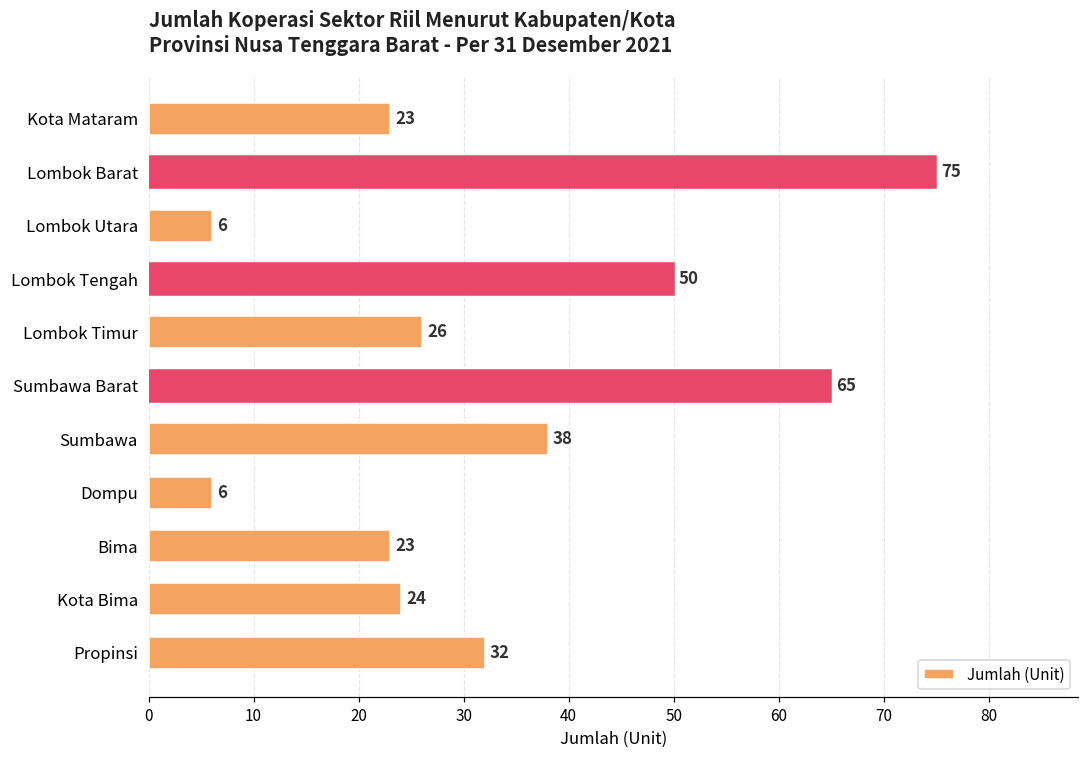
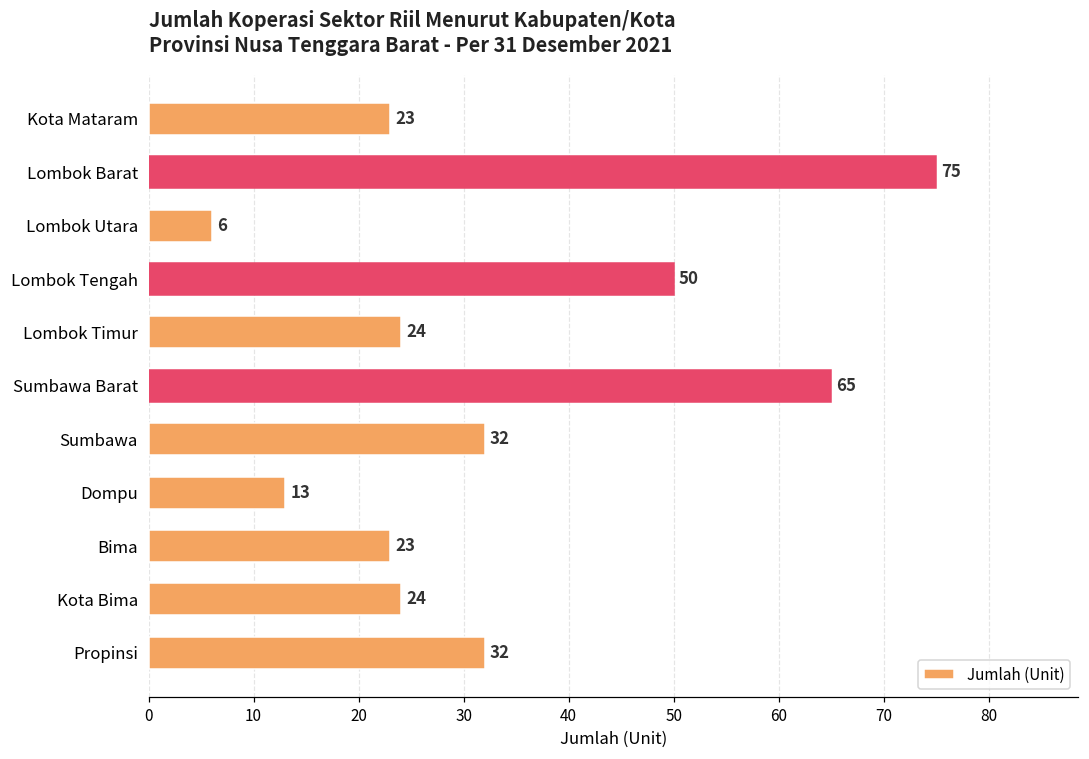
  {
    "Kota Mataram": 23,
    "Lombok Barat": 75,
    "Lombok Utara": 6,
    "Lombok Tengah": 50,
-   "Lombok Timur": 26,
+   "Lombok Timur": 24,
    "Sumbawa Barat": 65,
-   "Sumbawa": 38,
-   "Dompu": 6,
+   "Sumbawa": 32,
+   "Dompu": 13,
    "Bima": 23,
    "Kota Bima": 24,
    "Propinsi": 32
  }
